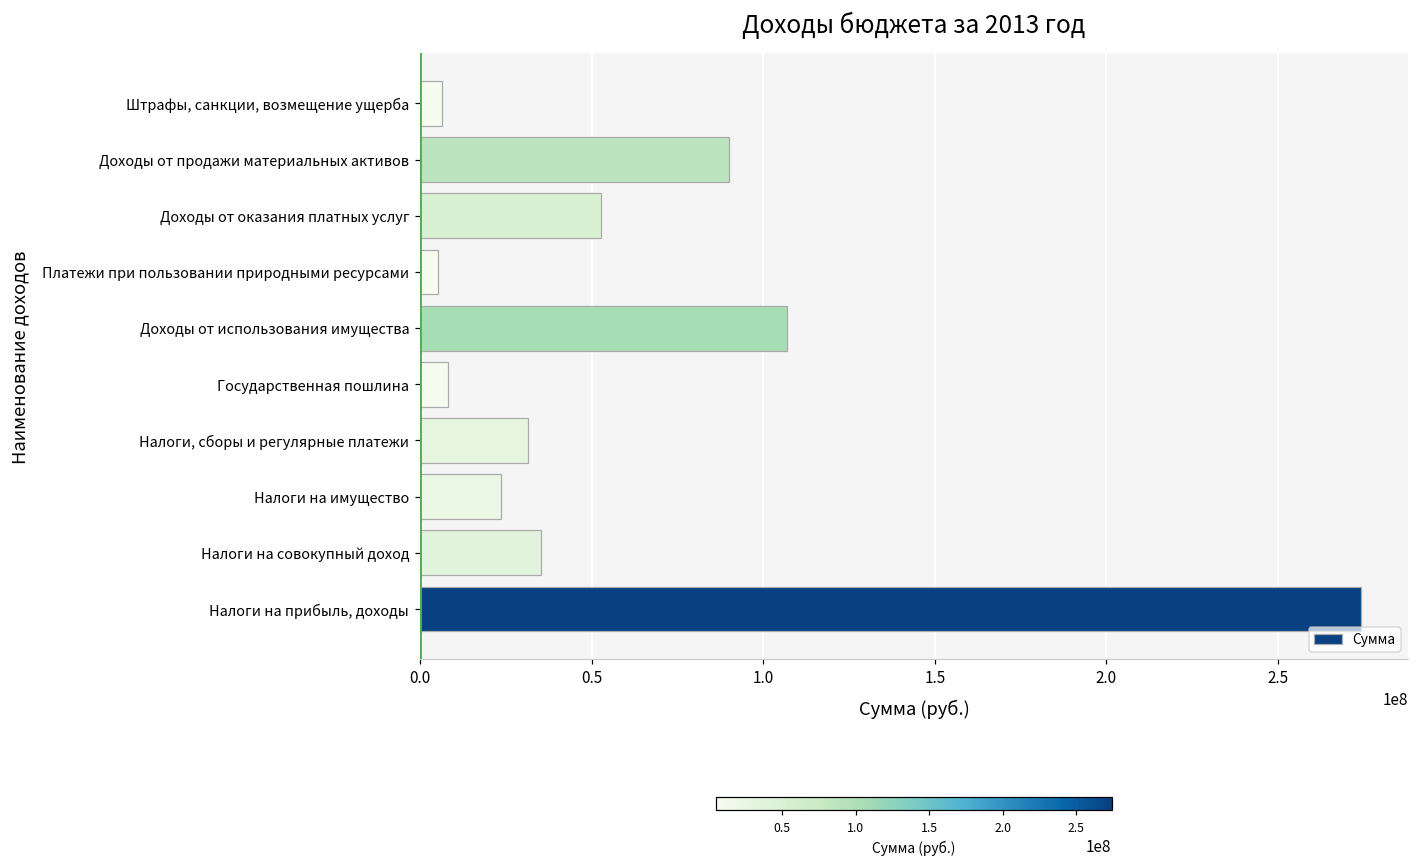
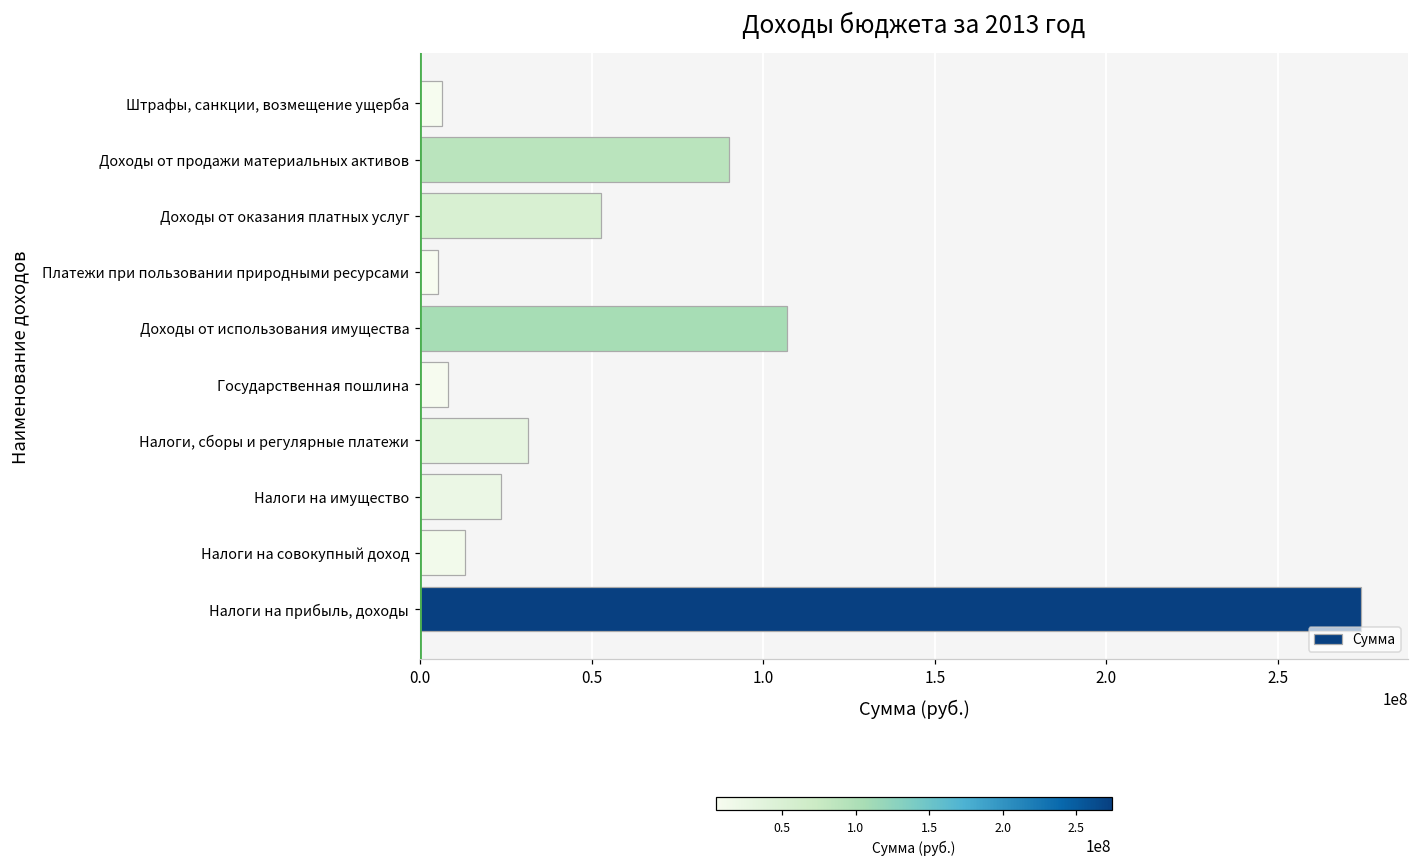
  {
    "Штрафы, санкции, возмещение ущерба": 6000000,
    "Доходы от продажи материальных активов": 90000000,
    "Доходы от оказания платных услуг": 53000000,
    "Платежи при пользовании природными ресурсами": 5000000,
    "Доходы от использования имущества": 107000000,
    "Государственная пошлина": 8000000,
    "Налоги, сборы и регулярные платежи": 31000000,
    "Налоги на имущество": 24000000,
-   "Налоги на совокупный доход": 35000000,
+   "Налоги на совокупный доход": 13000000,
    "Налоги на прибыль, доходы": 274000000
  }
